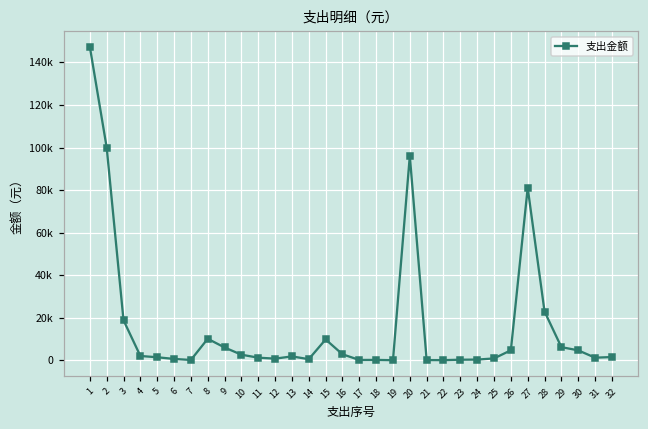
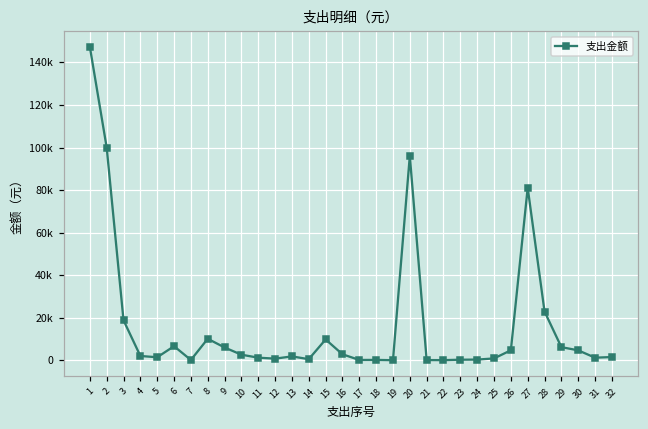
  {
    "1": 147000,
    "2": 100000,
    "3": 19000,
    "4": 2000,
    "5": 1000,
-   "6": 1000,
+   "6": 7000,
    "7": 0,
    "8": 10000,
    "9": 6000,
    "10": 3000,
    "11": 1000,
    "12": 1000,
    "13": 2000,
    "14": 1000,
    "15": 10000,
    "16": 3000,
    "17": 0,
    "18": 0,
    "19": 0,
    "20": 96000,
    "21": 0,
    "22": 0,
    "23": 0,
    "24": 0,
    "25": 1000,
    "26": 5000,
    "27": 81000,
    "28": 23000,
    "29": 6000,
    "30": 5000,
    "31": 1000,
    "32": 2000
  }
